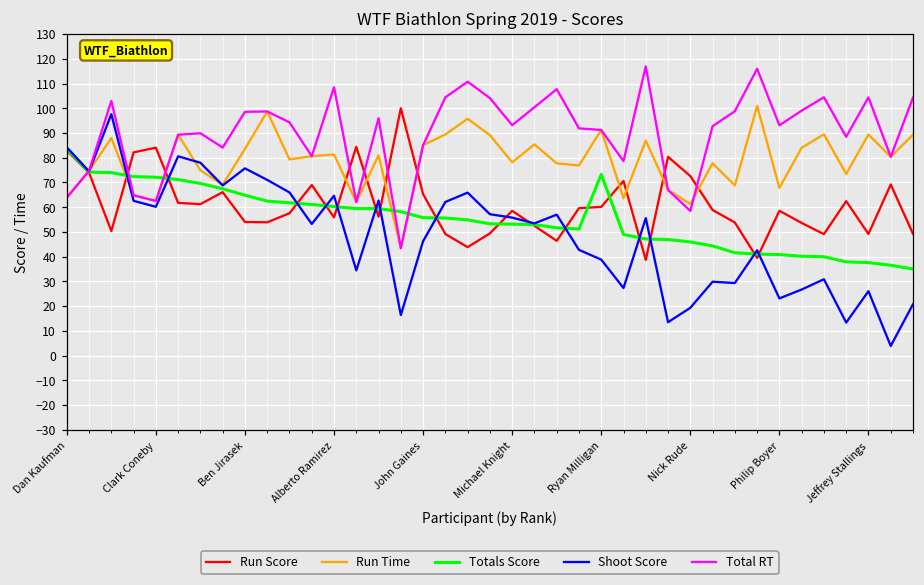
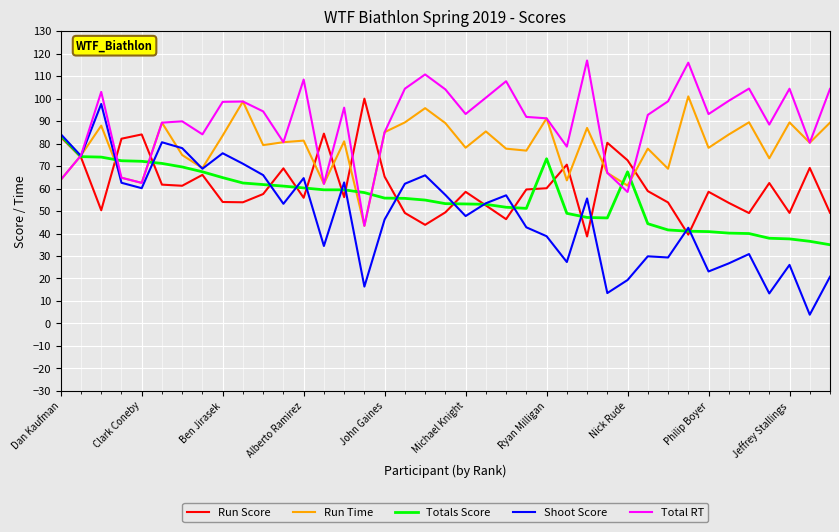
  {
    "Run Score": {
      "Clark Coneby": 84,
      "Ben Jirasek": 54,
      "Alberto Ramirez": 56,
      "John Gaines": 65,
      "Michael Knight": 59,
      "Ryan Milligan": 60,
      "Nick Rude": 73,
      "Philip Boyer": 59,
      "Jeffrey Stallings": 49
    },
    "Run Time": {
      "Ben Jirasek": 84,
      "Alberto Ramirez": 81,
      "Michael Knight": 78,
      "Nick Rude": 61,
-     "Philip Boyer": 68,
+     "Philip Boyer": 78,
      "Jeffrey Stallings": 89
    },
    "Totals Score": {
      "Clark Coneby": 72,
      "Ben Jirasek": 65,
      "Alberto Ramirez": 60,
      "John Gaines": 56,
      "Michael Knight": 53,
      "Ryan Milligan": 73,
-     "Nick Rude": 46,
+     "Nick Rude": 67,
      "Philip Boyer": 41,
      "Jeffrey Stallings": 38
    },
    "Shoot Score": {
      "Clark Coneby": 60,
      "Ben Jirasek": 76,
      "Alberto Ramirez": 65,
      "John Gaines": 46,
-     "Michael Knight": 56,
+     "Michael Knight": 48,
      "Ryan Milligan": 39,
      "Nick Rude": 19,
      "Philip Boyer": 23,
      "Jeffrey Stallings": 26
    },
    "Total RT": {
      "Ben Jirasek": 99,
      "Alberto Ramirez": 109,
      "Michael Knight": 93,
      "Nick Rude": 58,
      "Philip Boyer": 93,
      "Jeffrey Stallings": 104
    }
  }
